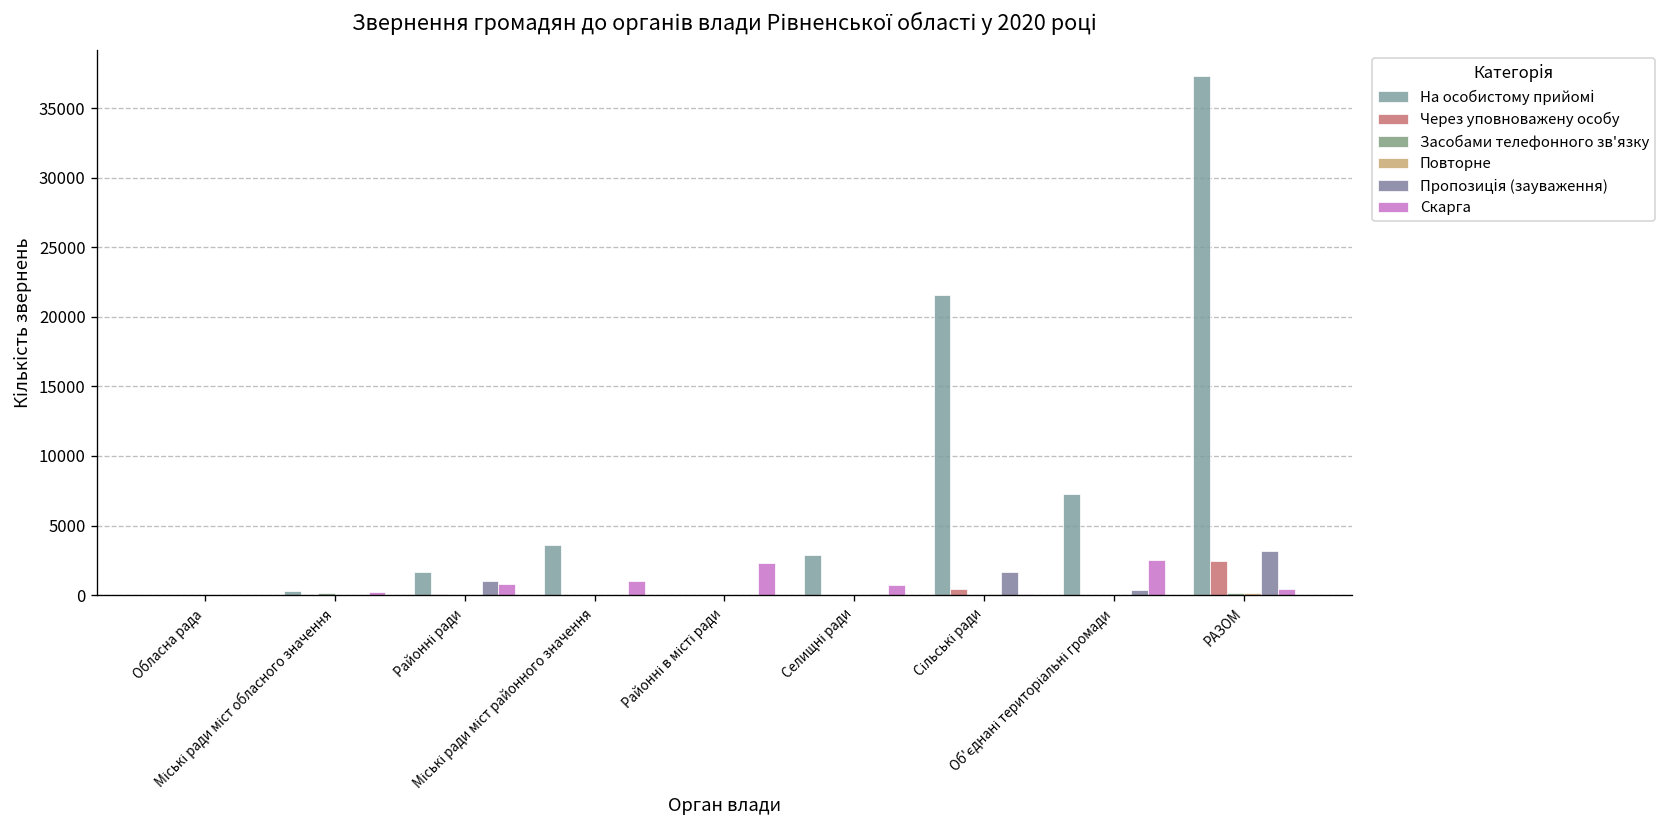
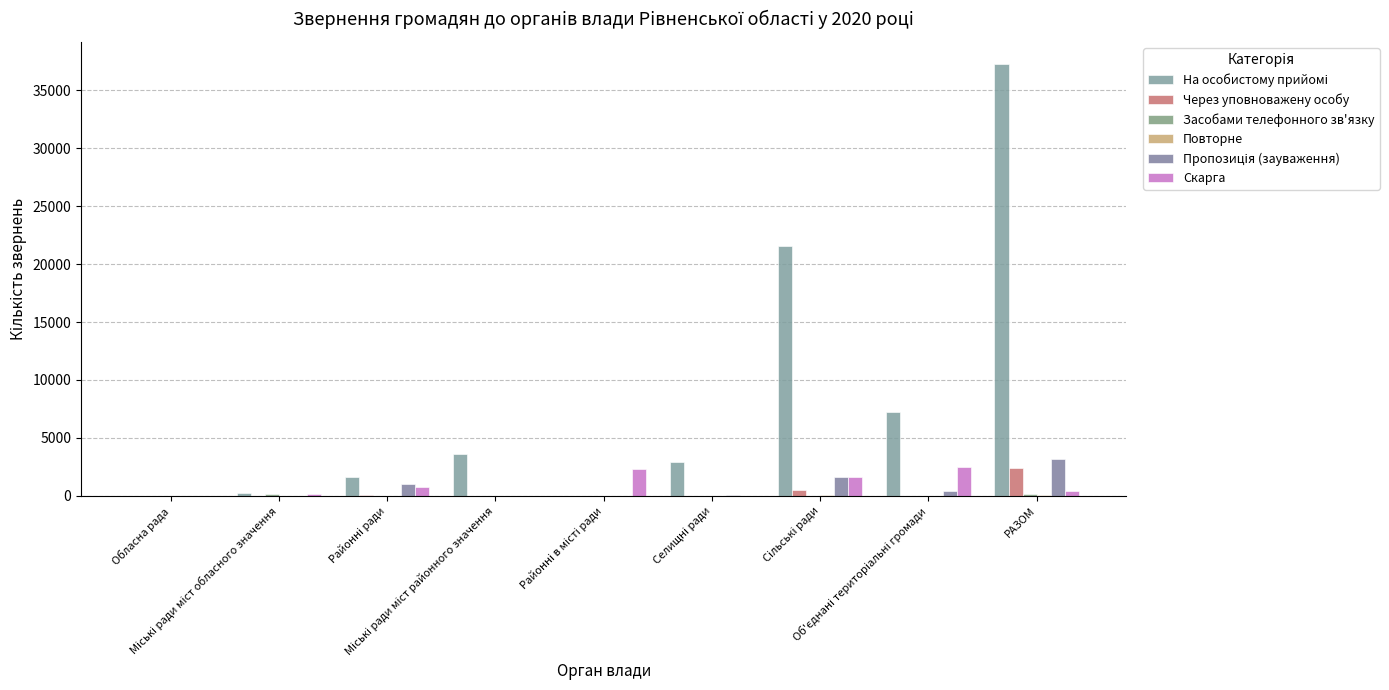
  {
    "Скарга": {
      "Районні ради": 800,
-     "Міські ради міст районного значення": 1000,
+     "Міські ради міст районного значення": 0,
      "Районні в місті ради": 2300,
-     "Селищні ради": 700,
-     "Сільські ради": 100,
+     "Селищні ради": 0,
+     "Сільські ради": 1600,
      "Об'єднані територіальні громади": 2500,
      "РАЗОМ": 500
    }
  }
